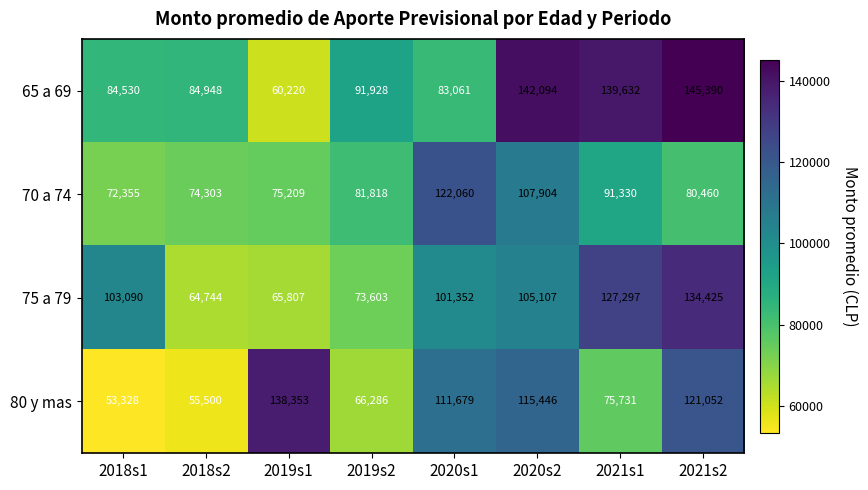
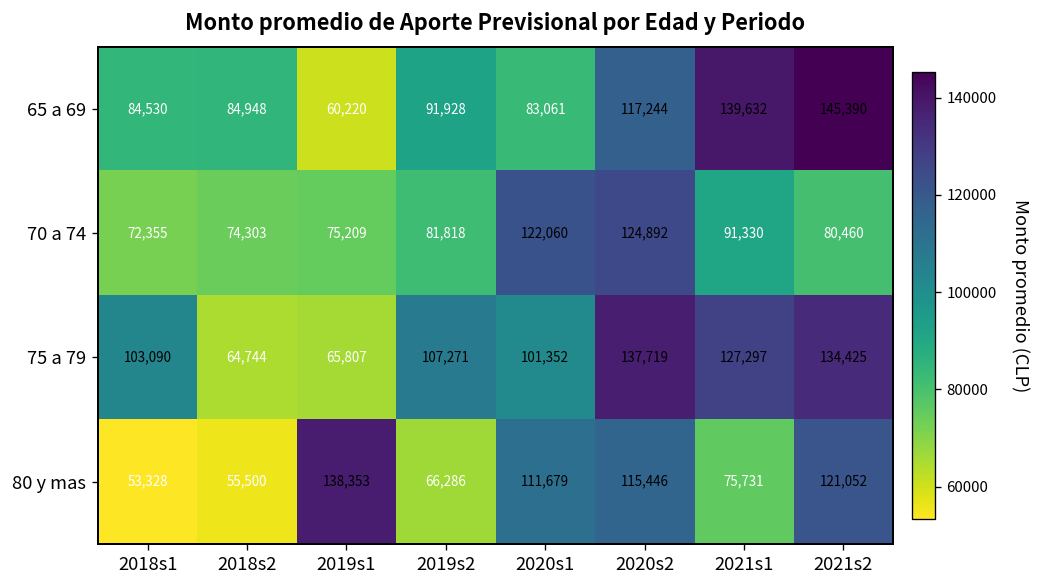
  {
    "65 a 69": {
      "2018s1": "84,530",
      "2018s2": "84,948",
      "2019s1": "60,220",
      "2019s2": "91,928",
      "2020s1": "83,061",
-     "2020s2": "142,094",
+     "2020s2": "117,244",
      "2021s1": "139,632",
      "2021s2": "145,390"
    },
    "70 a 74": {
      "2018s1": "72,355",
      "2018s2": "74,303",
      "2019s1": "75,209",
      "2019s2": "81,818",
      "2020s1": "122,060",
-     "2020s2": "107,904",
+     "2020s2": "124,892",
      "2021s1": "91,330",
      "2021s2": "80,460"
    },
    "75 a 79": {
      "2018s1": "103,090",
      "2018s2": "64,744",
      "2019s1": "65,807",
-     "2019s2": "73,603",
+     "2019s2": "107,271",
      "2020s1": "101,352",
-     "2020s2": "105,107",
+     "2020s2": "137,719",
      "2021s1": "127,297",
      "2021s2": "134,425"
    },
    "80 y mas": {
      "2018s1": "53,328",
      "2018s2": "55,500",
      "2019s1": "138,353",
      "2019s2": "66,286",
      "2020s1": "111,679",
      "2020s2": "115,446",
      "2021s1": "75,731",
      "2021s2": "121,052"
    }
  }
